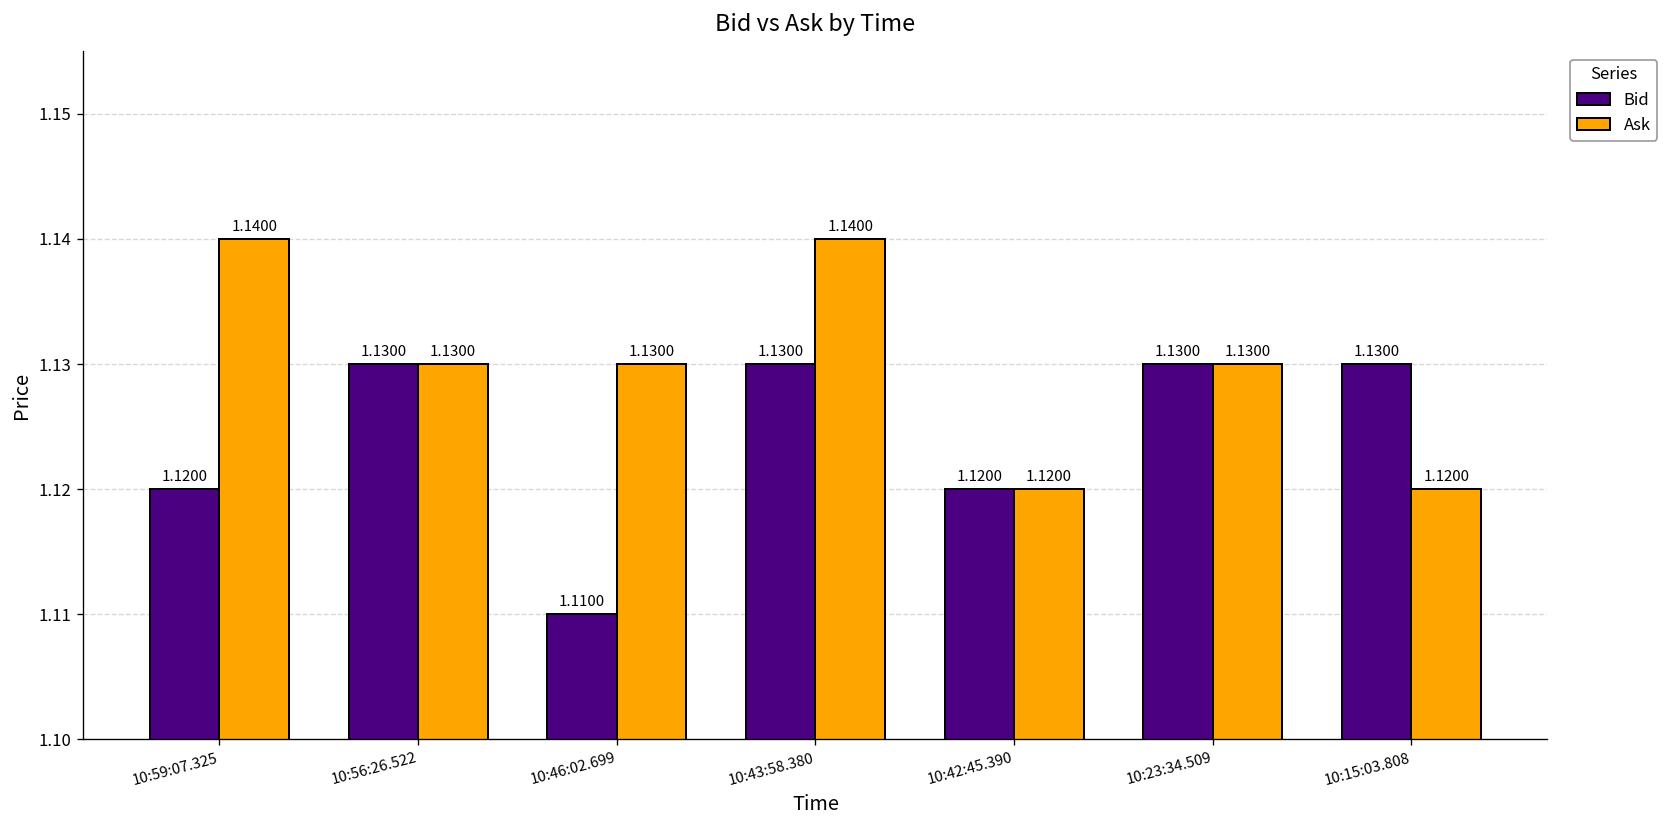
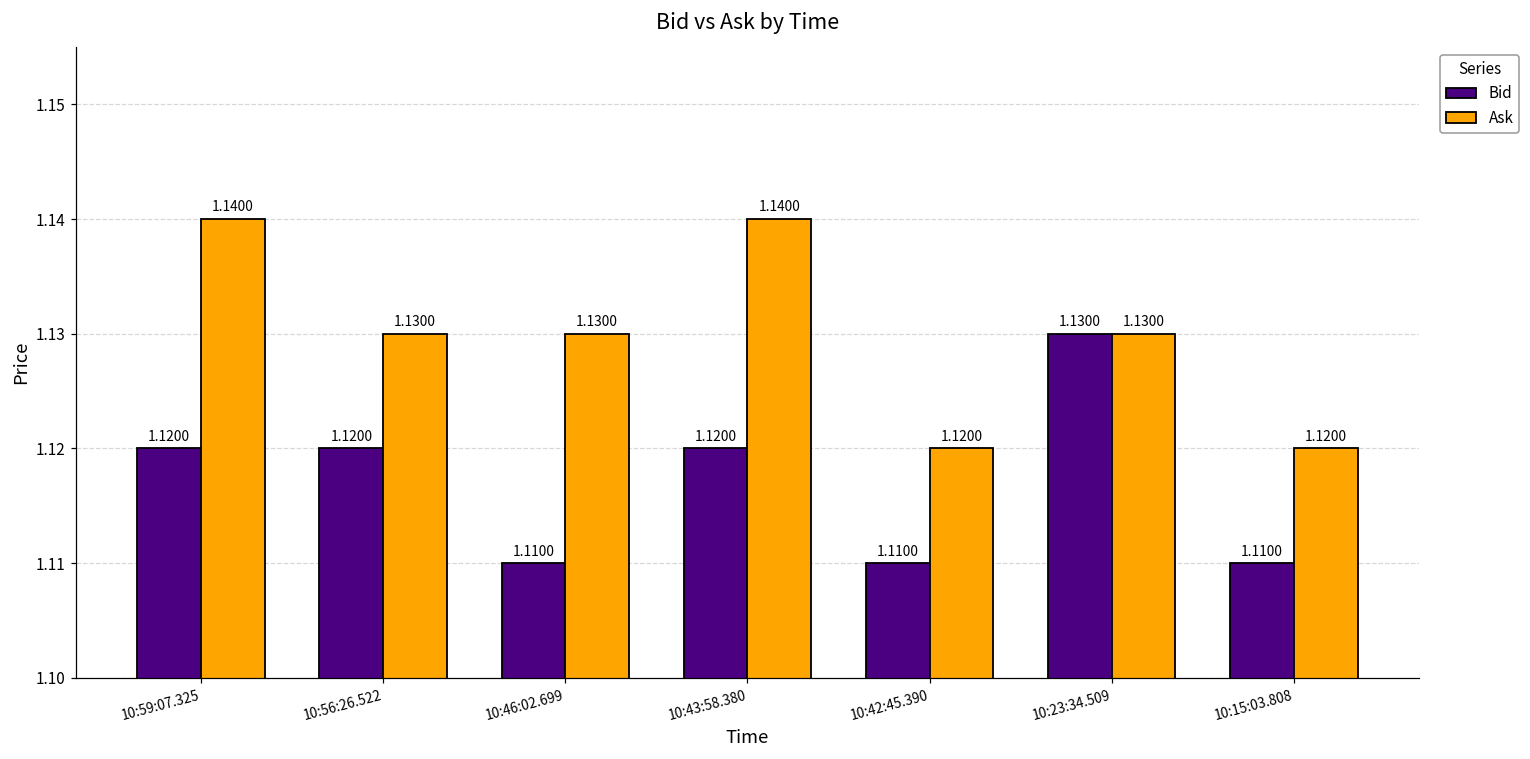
  {
    "Bid": {
      "10:59:07.325": 1.1200,
-     "10:56:26.522": 1.1300,
+     "10:56:26.522": 1.1200,
      "10:46:02.699": 1.1100,
-     "10:43:58.380": 1.1300,
-     "10:42:45.390": 1.1200,
+     "10:43:58.380": 1.1200,
+     "10:42:45.390": 1.1100,
      "10:23:34.509": 1.1300,
-     "10:15:03.808": 1.1300
+     "10:15:03.808": 1.1100
    },
    "Ask": {
      "10:59:07.325": 1.1400,
      "10:56:26.522": 1.1300,
      "10:46:02.699": 1.1300,
      "10:43:58.380": 1.1400,
      "10:42:45.390": 1.1200,
      "10:23:34.509": 1.1300,
      "10:15:03.808": 1.1200
    }
  }
